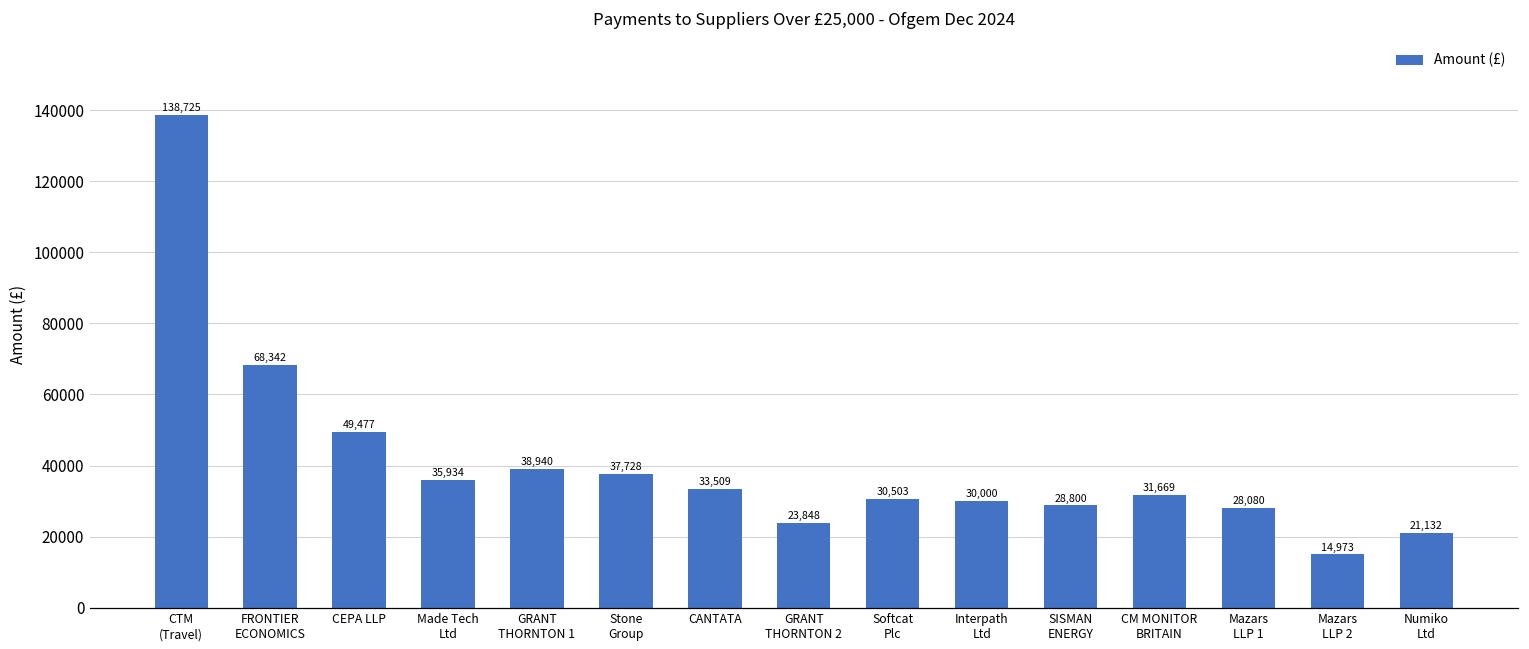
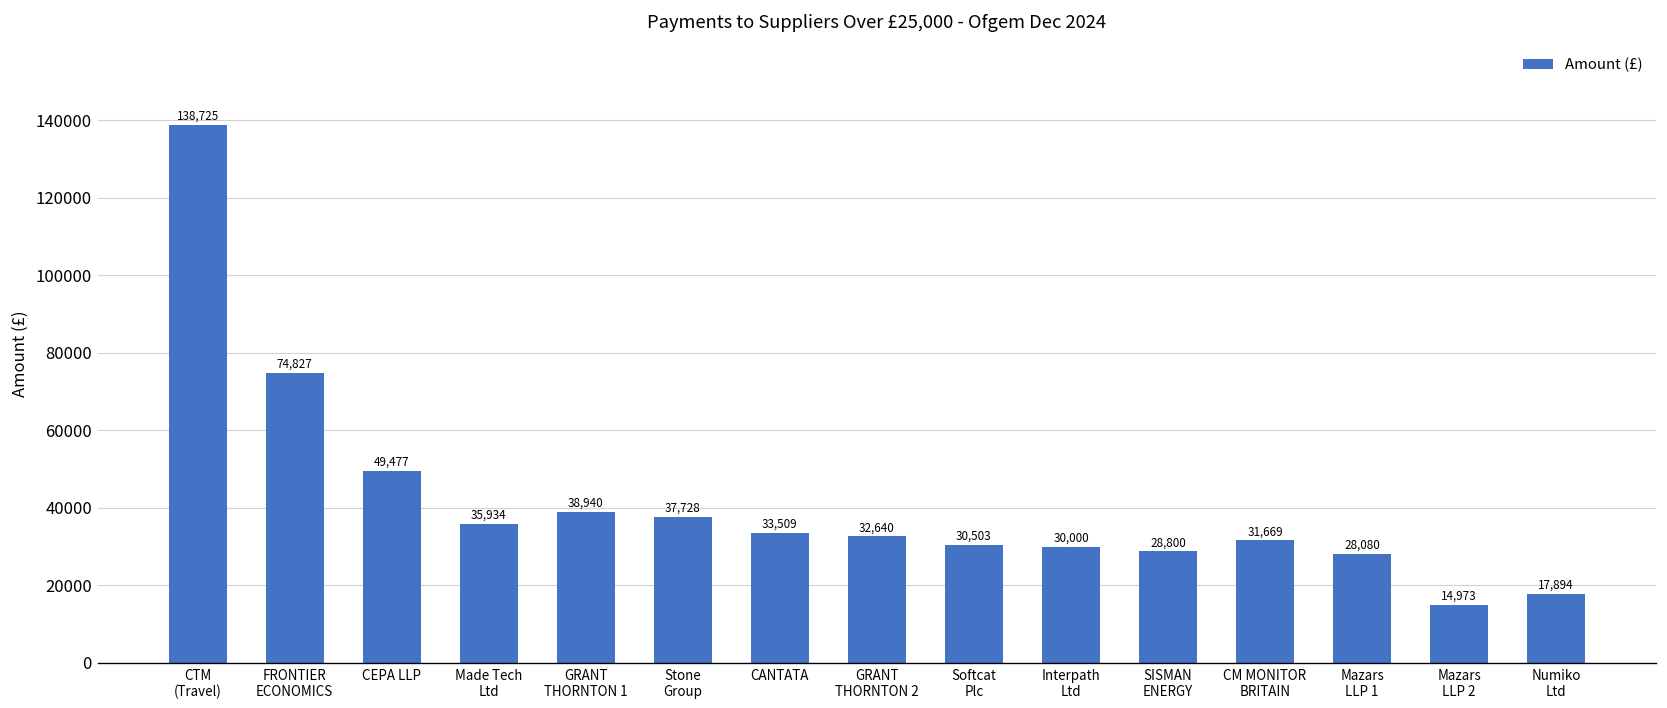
  {
    "CTM (Travel)": "138,725",
-   "FRONTIER ECONOMICS": "68,342",
+   "FRONTIER ECONOMICS": "74,827",
    "CEPA LLP": "49,477",
    "Made Tech Ltd": "35,934",
    "GRANT THORNTON 1": "38,940",
    "Stone Group": "37,728",
    "CANTATA": "33,509",
-   "GRANT THORNTON 2": "23,848",
+   "GRANT THORNTON 2": "32,640",
    "Softcat Plc": "30,503",
    "Interpath Ltd": "30,000",
    "SISMAN ENERGY": "28,800",
    "CM MONITOR BRITAIN": "31,669",
    "Mazars LLP 1": "28,080",
    "Mazars LLP 2": "14,973",
-   "Numiko Ltd": "21,132"
+   "Numiko Ltd": "17,894"
  }
